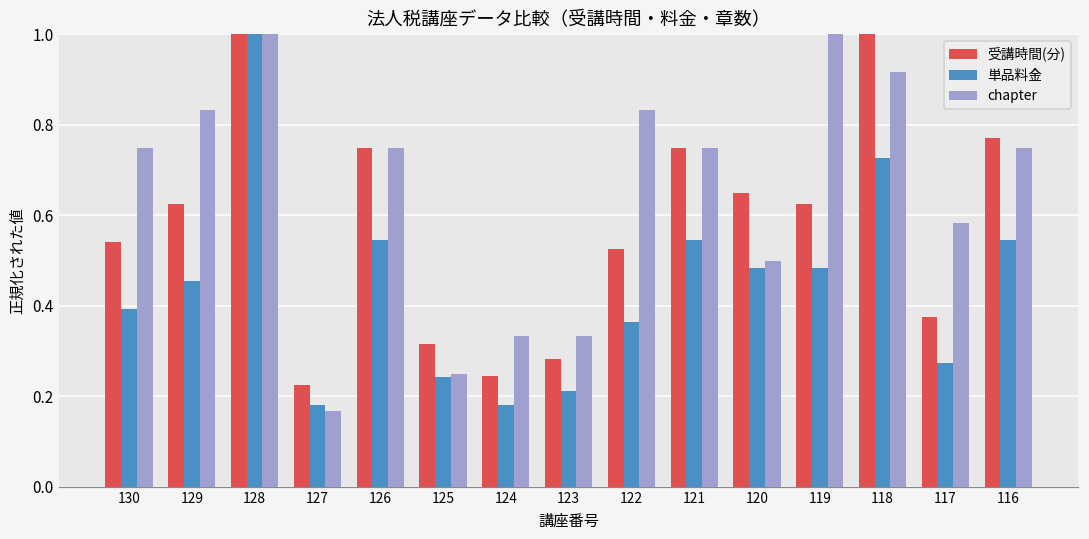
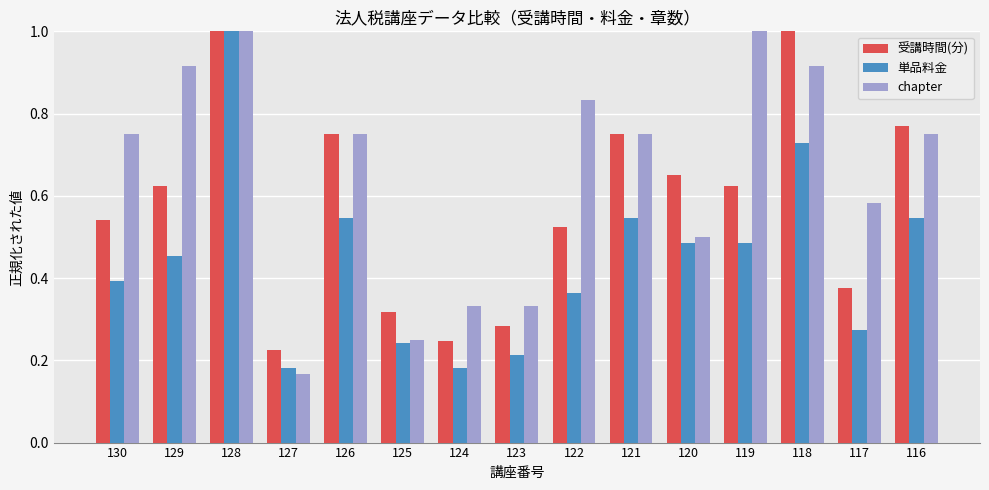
  {
    "受講時間(分)": {
      "130": 0.54,
      "129": 0.63,
      "128": 1.00,
      "127": 0.23,
      "126": 0.75,
      "125": 0.32,
      "124": 0.25,
      "123": 0.28,
      "122": 0.53,
      "121": 0.75,
      "120": 0.65,
      "119": 0.63,
      "118": 1.00,
      "117": 0.38,
      "116": 0.77
    },
    "単品料金": {
      "130": 0.39,
      "129": 0.45,
      "128": 1.00,
      "127": 0.18,
      "126": 0.55,
      "125": 0.24,
      "124": 0.18,
      "123": 0.21,
      "122": 0.36,
      "121": 0.55,
      "120": 0.48,
      "119": 0.48,
      "118": 0.73,
      "117": 0.27,
      "116": 0.55
    },
    "chapter": {
      "130": 0.75,
-     "129": 0.83,
+     "129": 0.92,
      "128": 1.00,
      "127": 0.17,
      "126": 0.75,
      "125": 0.25,
      "124": 0.33,
      "123": 0.33,
      "122": 0.83,
      "121": 0.75,
      "120": 0.50,
      "119": 1.00,
      "118": 0.92,
      "117": 0.58,
      "116": 0.75
    }
  }
